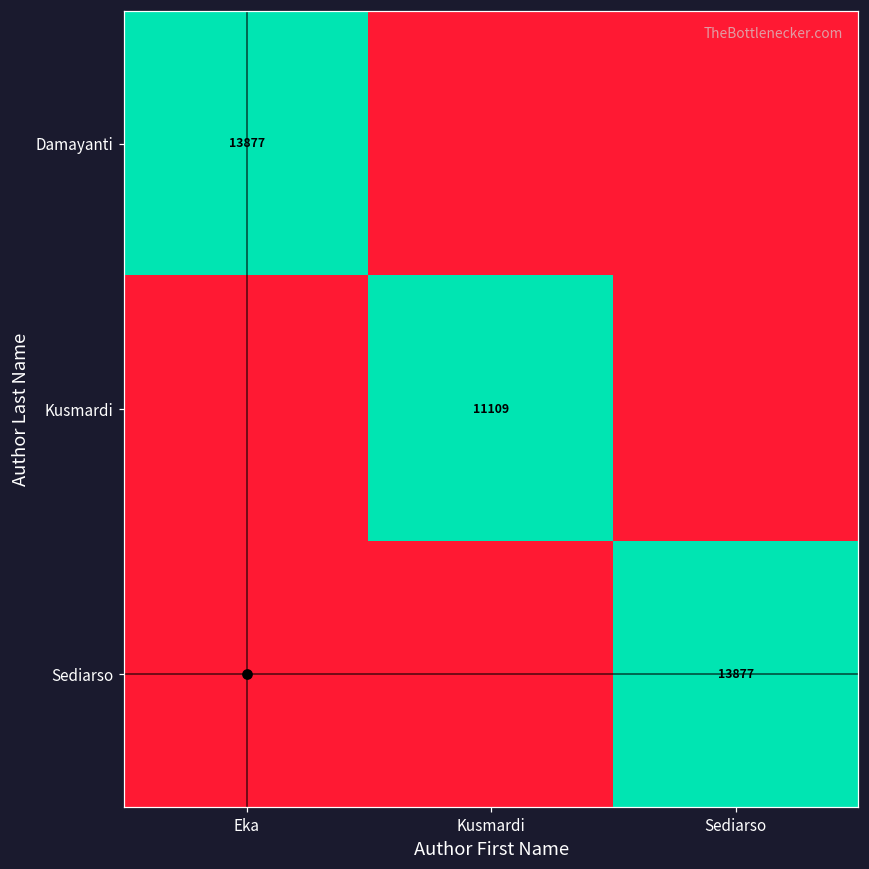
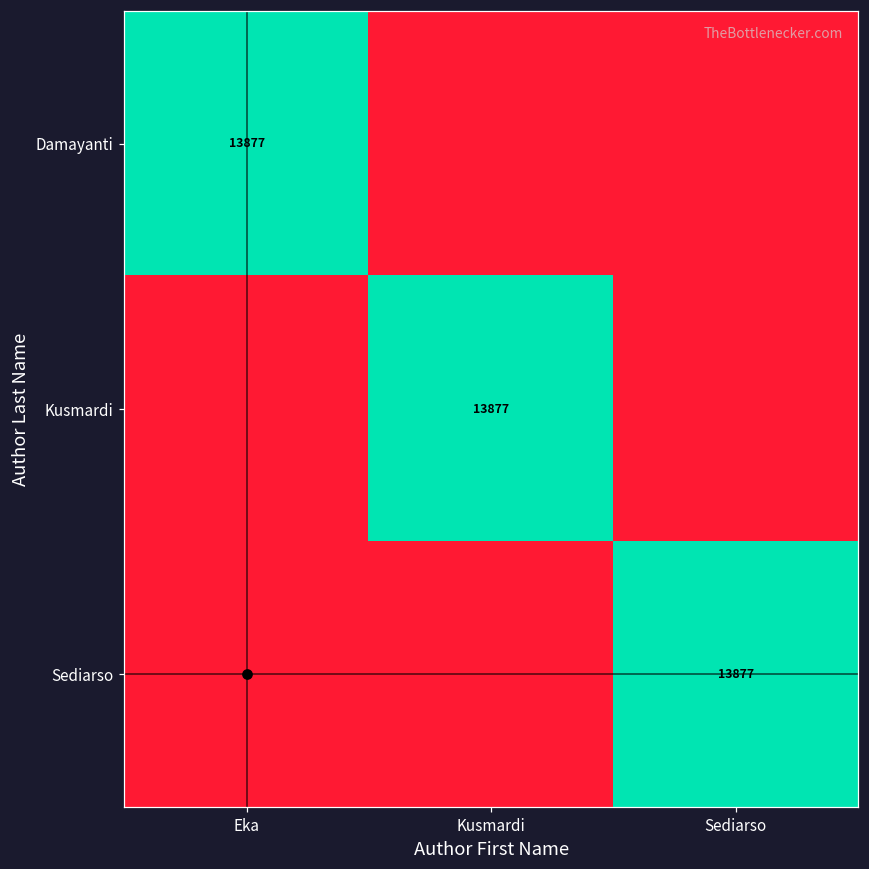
  {
    "Damayanti": {
      "Eka": 13877
    },
    "Kusmardi": {
-     "Kusmardi": 11109
+     "Kusmardi": 13877
    },
    "Sediarso": {
      "Sediarso": 13877
    }
  }
